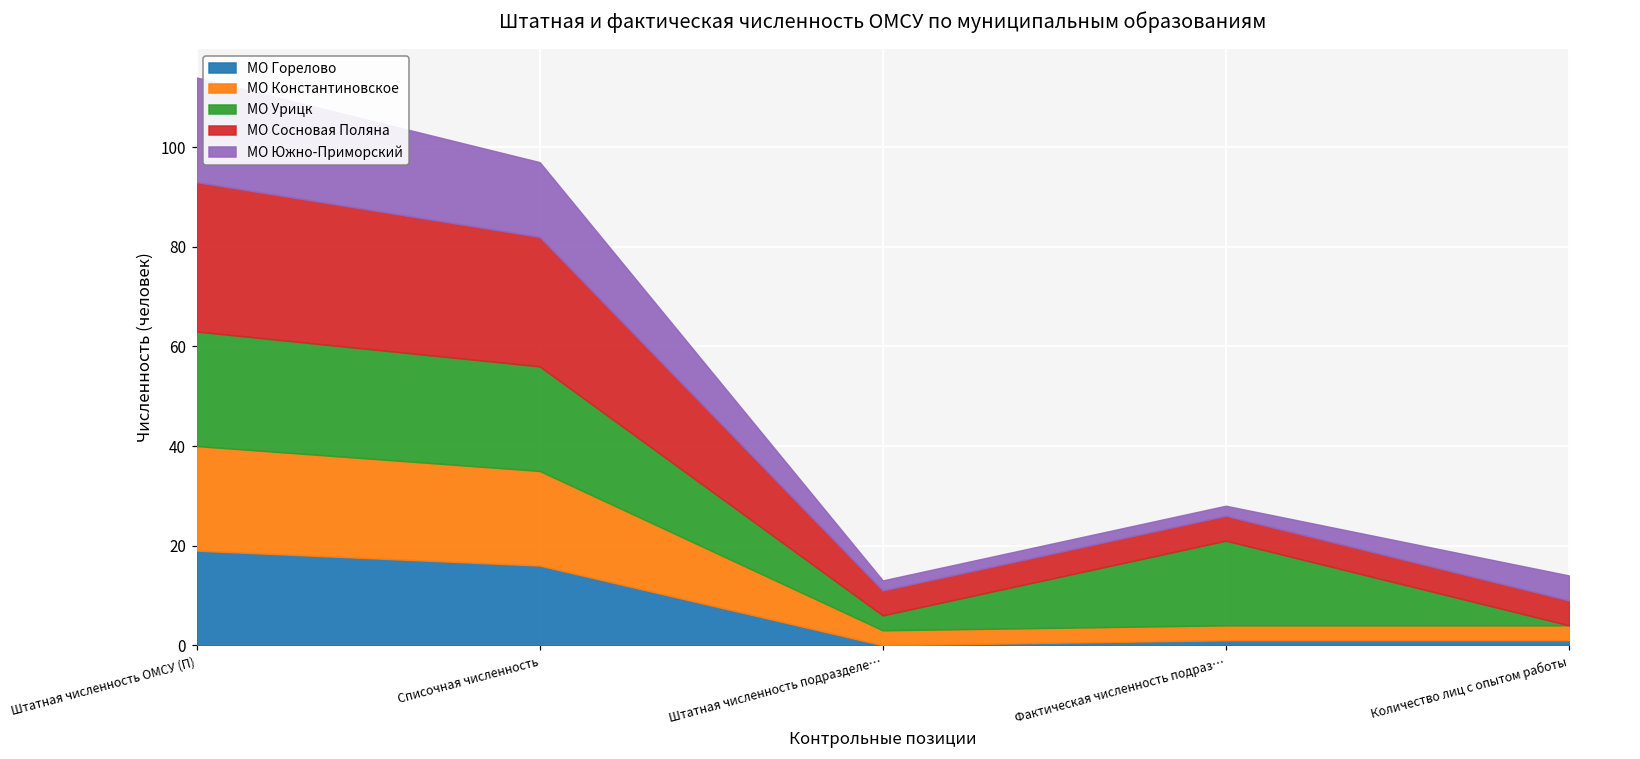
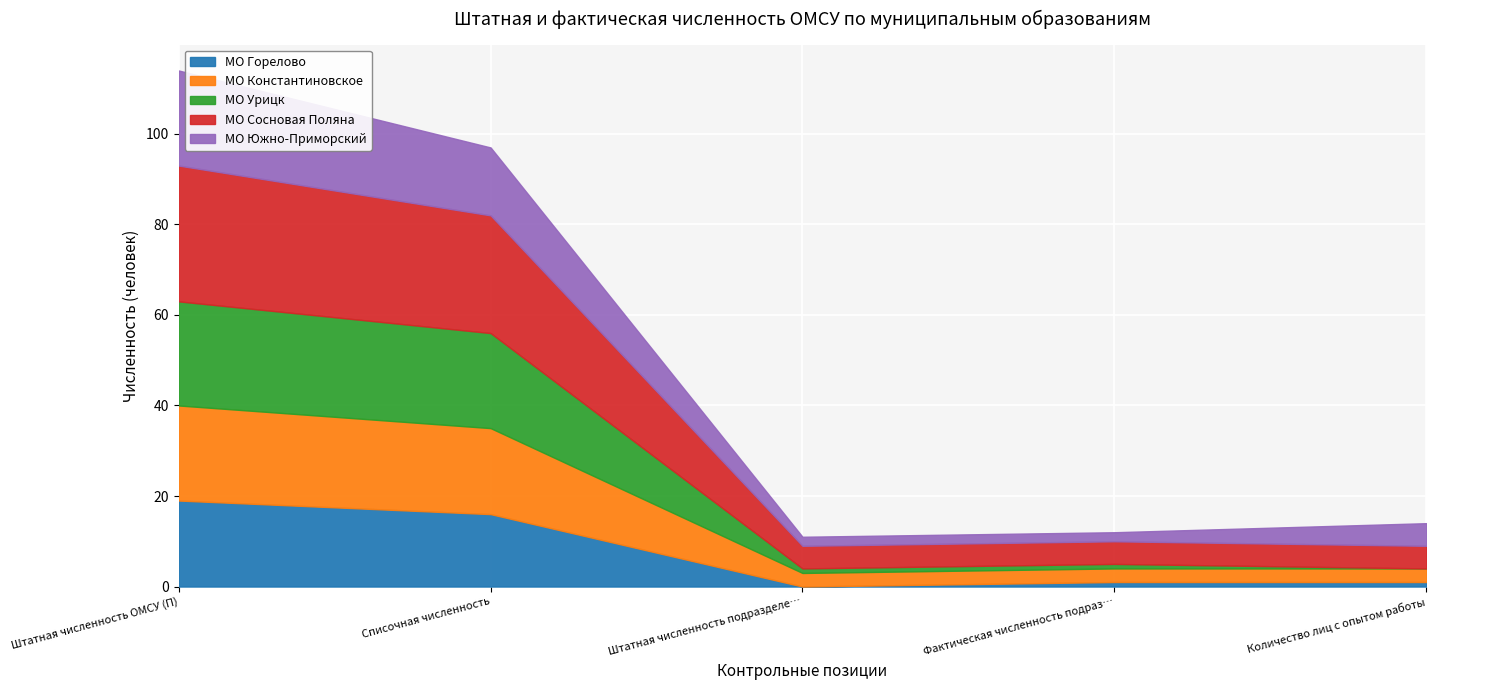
  {
    "МО Горелово": {
      "Штатная численность ОМСУ (П)": 19,
      "Списочная численность": 16,
      "Штатная численность подразделе…": 0,
      "Фактическая численность подраз…": 1,
      "Количество лиц с опытом работы": 1
    },
    "МО Константиновское": {
      "Штатная численность ОМСУ (П)": 21,
      "Списочная численность": 19,
      "Штатная численность подразделе…": 3,
      "Фактическая численность подраз…": 3
    },
    "МО Урицк": {
      "Штатная численность ОМСУ (П)": 23,
      "Списочная численность": 21,
-     "Штатная численность подразделе…": 3,
-     "Фактическая численность подраз…": 17
+     "Штатная численность подразделе…": 1,
+     "Фактическая численность подраз…": 1
    },
    "МО Сосновая Поляна": {
      "Штатная численность ОМСУ (П)": 30,
      "Списочная численность": 26,
      "Штатная численность подразделе…": 5,
      "Фактическая численность подраз…": 5,
      "Количество лиц с опытом работы": 5
    },
    "МО Южно-Приморский": {
      "Штатная численность ОМСУ (П)": 21,
      "Списочная численность": 15,
      "Штатная численность подразделе…": 2,
      "Фактическая численность подраз…": 2,
      "Количество лиц с опытом работы": 5
    }
  }
